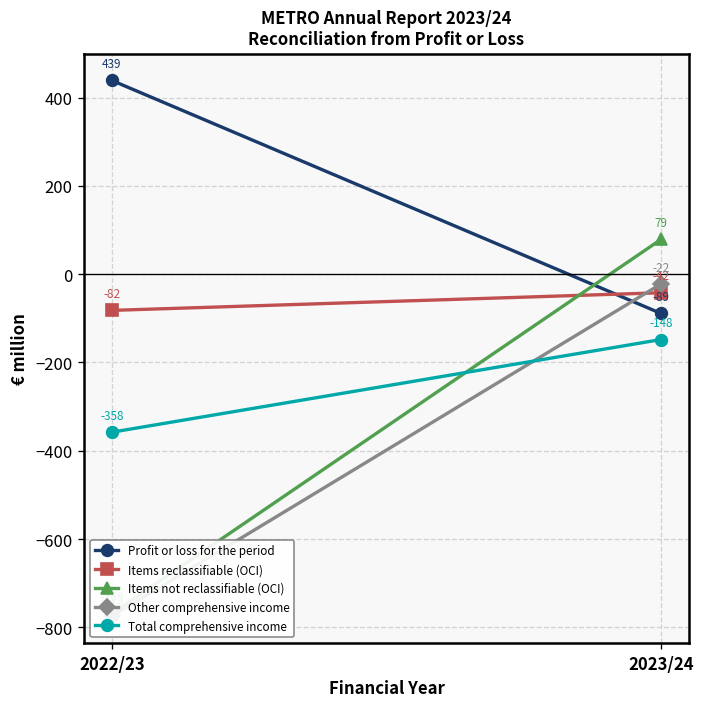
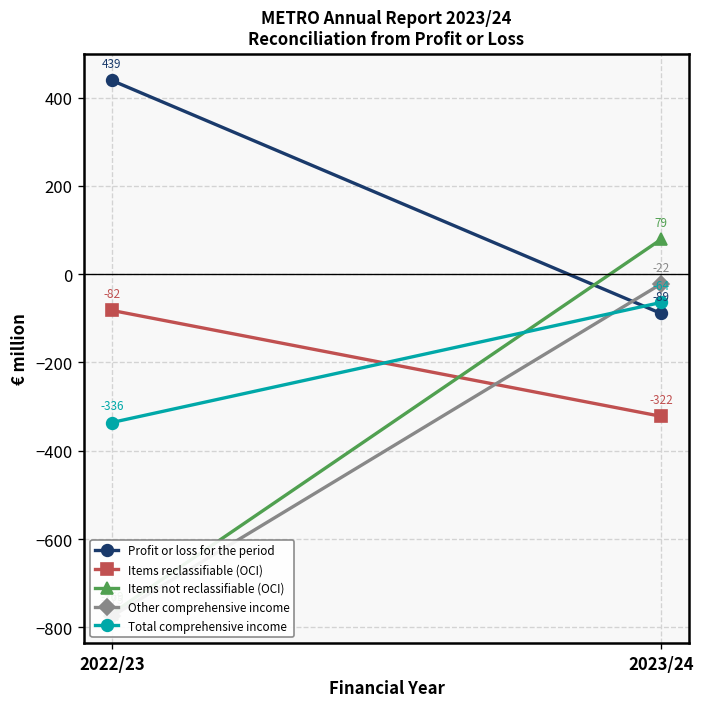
  {
    "Profit or loss for the period": {
      "2022/23": 439
    },
    "Items reclassifiable (OCI)": {
      "2022/23": -82,
-     "2023/24": -42
+     "2023/24": -322
    },
    "Items not reclassifiable (OCI)": {
      "2023/24": 79
    },
    "Other comprehensive income": {
      "2023/24": -22
    },
    "Total comprehensive income": {
-     "2022/23": -358,
-     "2023/24": -148
+     "2022/23": -336,
+     "2023/24": -64
    }
  }
